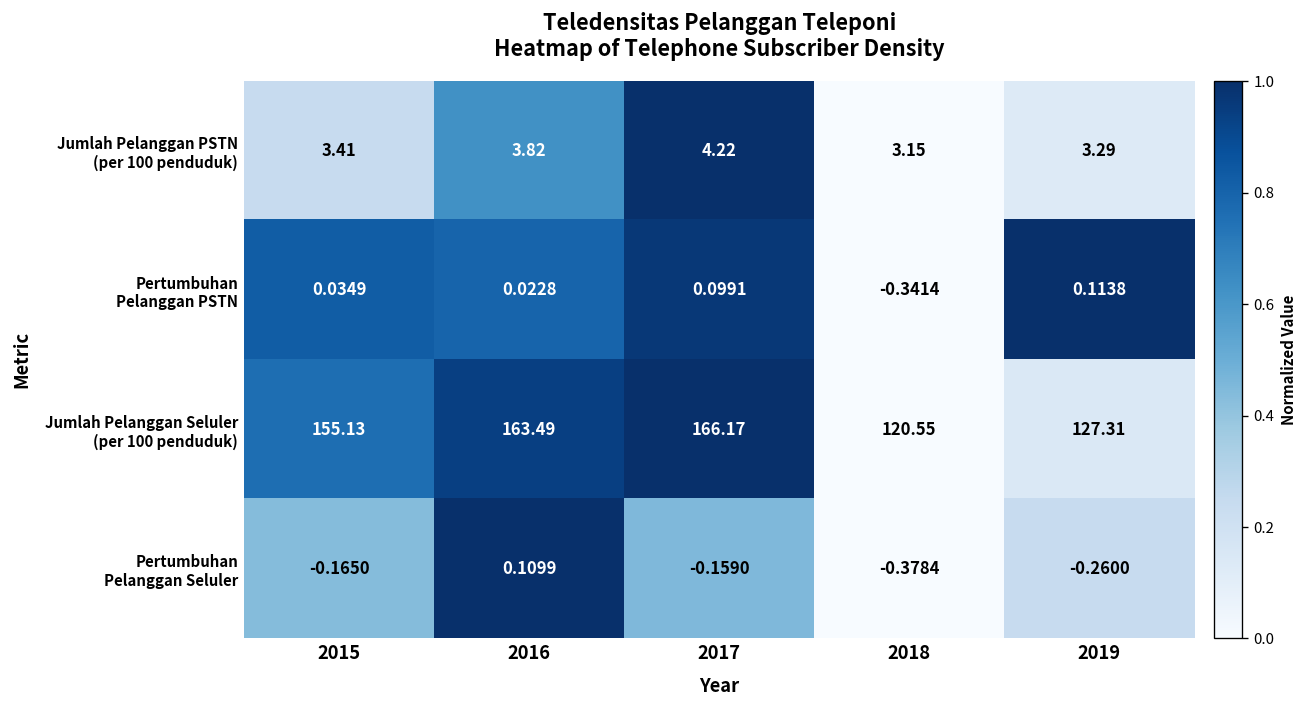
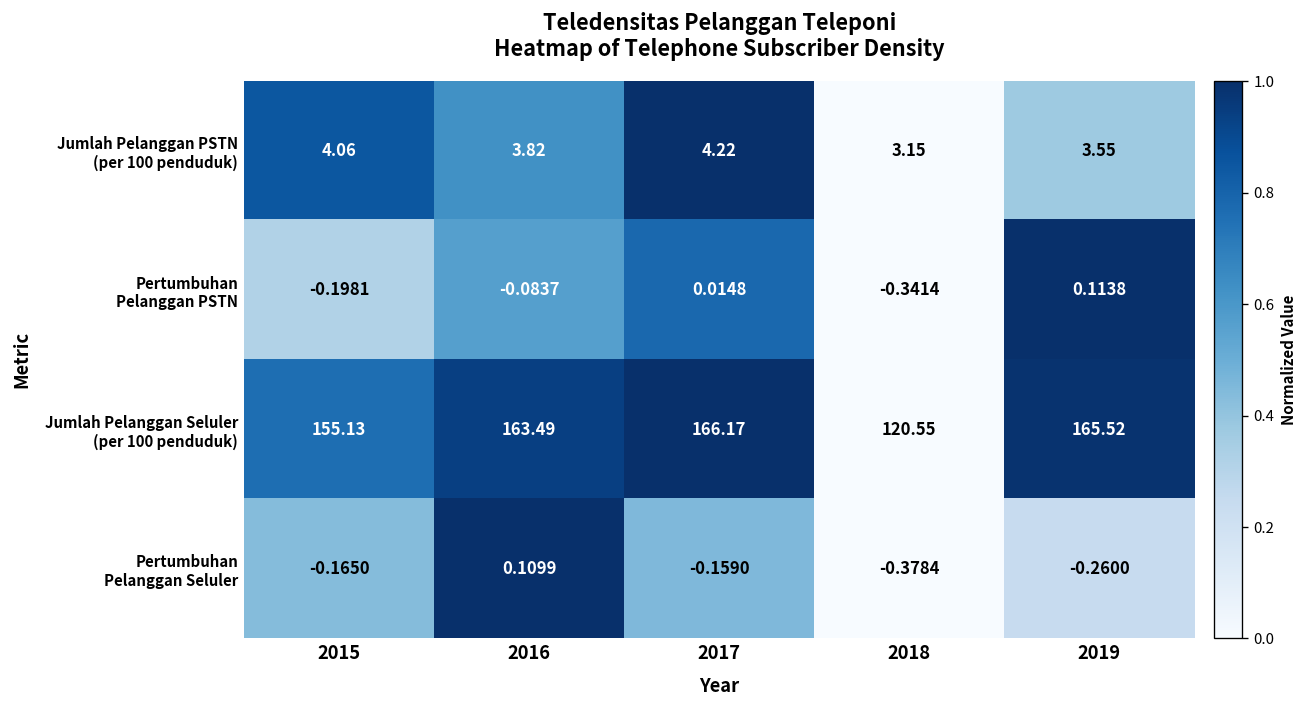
  {
    "Jumlah Pelanggan PSTN (per 100 penduduk)": {
-     "2015": 3.41,
+     "2015": 4.06,
      "2016": 3.82,
      "2017": 4.22,
      "2018": 3.15,
-     "2019": 3.29
+     "2019": 3.55
    },
    "Pertumbuhan Pelanggan PSTN": {
-     "2015": 0.0349,
-     "2016": 0.0228,
-     "2017": 0.0991,
+     "2015": -0.1981,
+     "2016": -0.0837,
+     "2017": 0.0148,
      "2018": -0.3414,
      "2019": 0.1138
    },
    "Jumlah Pelanggan Seluler (per 100 penduduk)": {
      "2015": 155.13,
      "2016": 163.49,
      "2017": 166.17,
      "2018": 120.55,
-     "2019": 127.31
+     "2019": 165.52
    },
    "Pertumbuhan Pelanggan Seluler": {
      "2015": -0.1650,
      "2016": 0.1099,
      "2017": -0.1590,
      "2018": -0.3784,
      "2019": -0.2600
    }
  }
